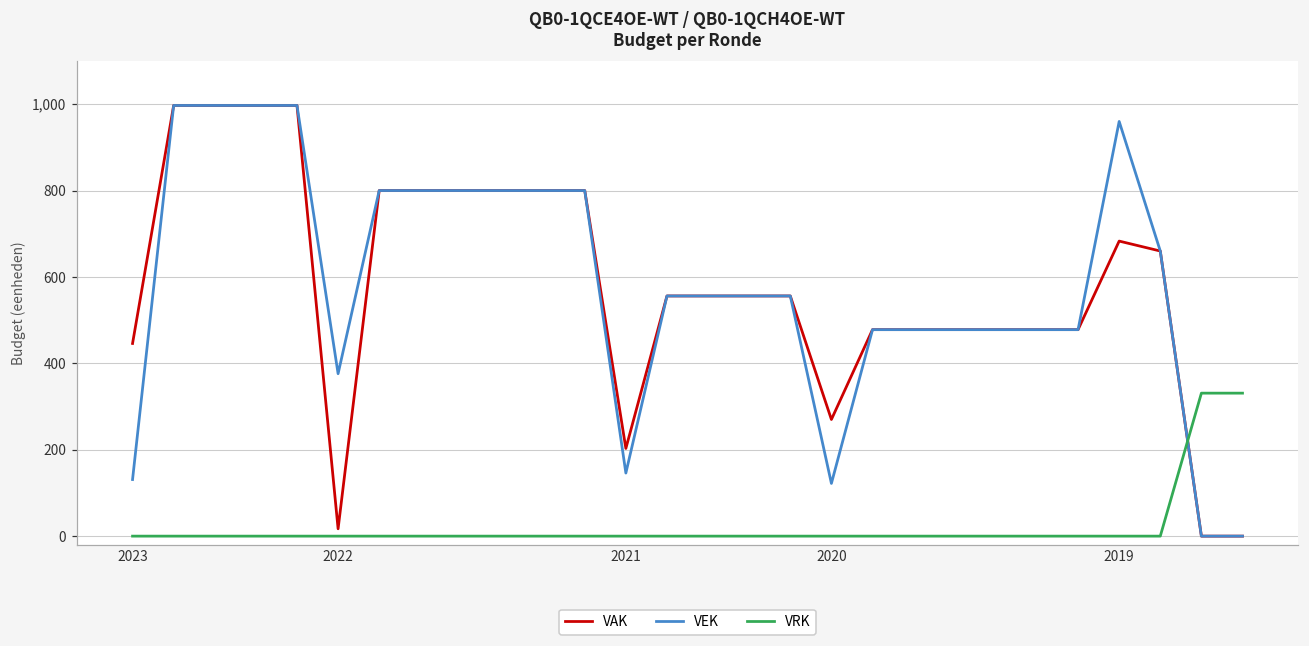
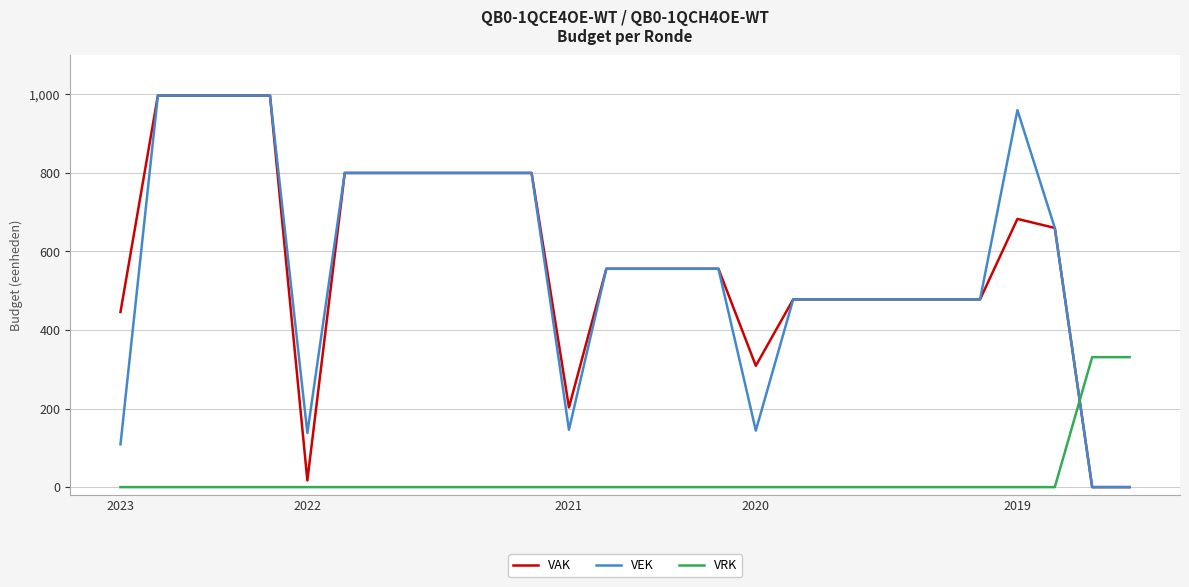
  {
    "VAK": {
      "2023": 450,
      "2022": 20,
      "2021": 200,
-     "2020": 270,
+     "2020": 310,
      "2019": 680
    },
    "VEK": {
-     "2023": 130,
-     "2022": 380,
+     "2023": 110,
+     "2022": 140,
      "2021": 150,
-     "2020": 120,
+     "2020": 140,
      "2019": 960
    },
    "VRK": {
      "2023": 0,
      "2022": 0,
      "2021": 0,
      "2020": 0,
      "2019": 0
    }
  }
